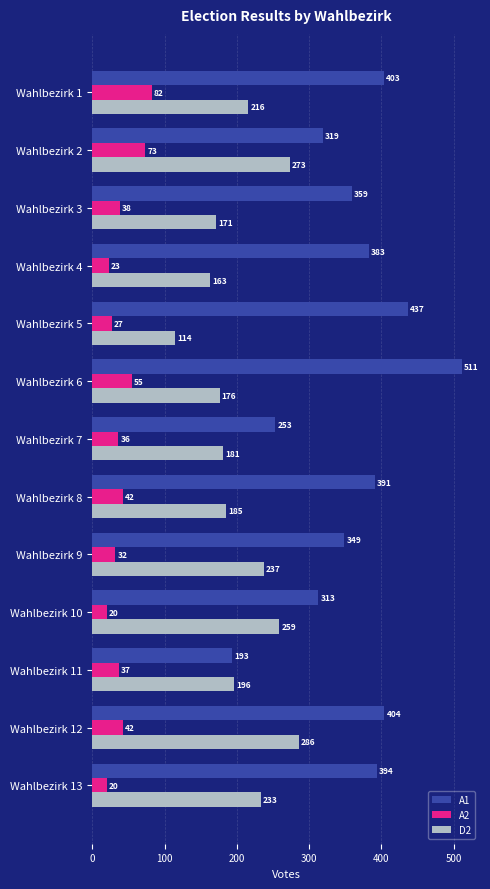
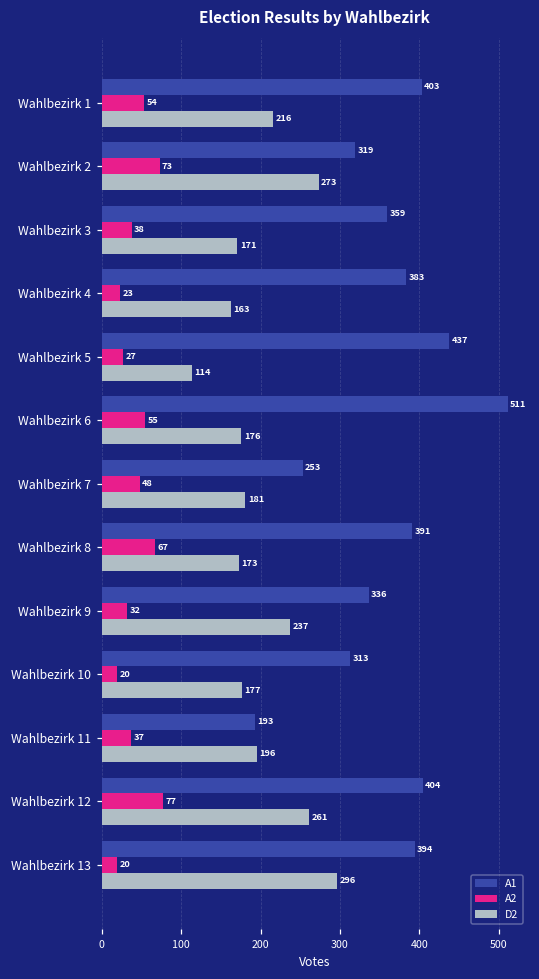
  {
    "A1": {
      "Wahlbezirk 1": 403,
      "Wahlbezirk 2": 319,
      "Wahlbezirk 3": 359,
      "Wahlbezirk 4": 383,
      "Wahlbezirk 5": 437,
      "Wahlbezirk 6": 511,
      "Wahlbezirk 7": 253,
      "Wahlbezirk 8": 391,
-     "Wahlbezirk 9": 349,
+     "Wahlbezirk 9": 336,
      "Wahlbezirk 10": 313,
      "Wahlbezirk 11": 193,
      "Wahlbezirk 12": 404,
      "Wahlbezirk 13": 394
    },
    "A2": {
-     "Wahlbezirk 1": 82,
+     "Wahlbezirk 1": 54,
      "Wahlbezirk 2": 73,
      "Wahlbezirk 3": 38,
      "Wahlbezirk 4": 23,
      "Wahlbezirk 5": 27,
      "Wahlbezirk 6": 55,
-     "Wahlbezirk 7": 36,
-     "Wahlbezirk 8": 42,
+     "Wahlbezirk 7": 48,
+     "Wahlbezirk 8": 67,
      "Wahlbezirk 9": 32,
      "Wahlbezirk 10": 20,
      "Wahlbezirk 11": 37,
-     "Wahlbezirk 12": 42,
+     "Wahlbezirk 12": 77,
      "Wahlbezirk 13": 20
    },
    "D2": {
      "Wahlbezirk 1": 216,
      "Wahlbezirk 2": 273,
      "Wahlbezirk 3": 171,
      "Wahlbezirk 4": 163,
      "Wahlbezirk 5": 114,
      "Wahlbezirk 6": 176,
      "Wahlbezirk 7": 181,
-     "Wahlbezirk 8": 185,
+     "Wahlbezirk 8": 173,
      "Wahlbezirk 9": 237,
-     "Wahlbezirk 10": 259,
+     "Wahlbezirk 10": 177,
      "Wahlbezirk 11": 196,
-     "Wahlbezirk 12": 286,
-     "Wahlbezirk 13": 233
+     "Wahlbezirk 12": 261,
+     "Wahlbezirk 13": 296
    }
  }
